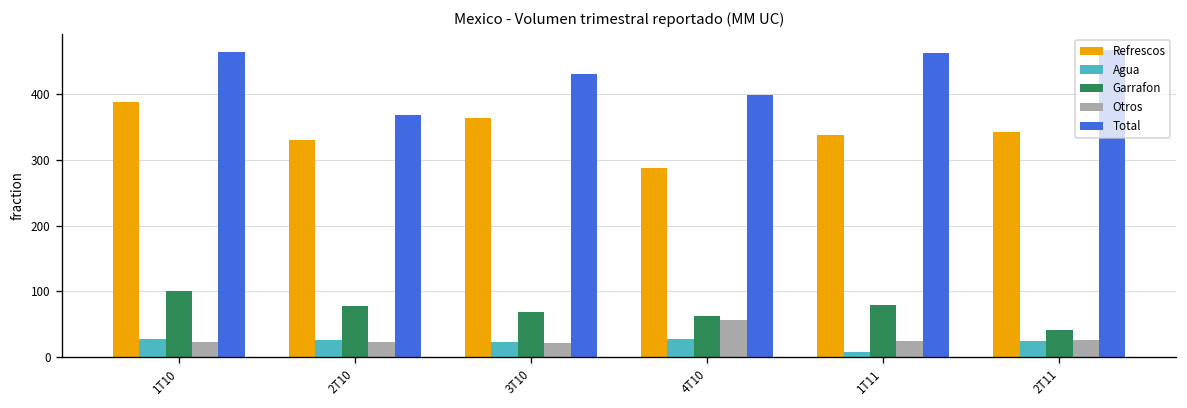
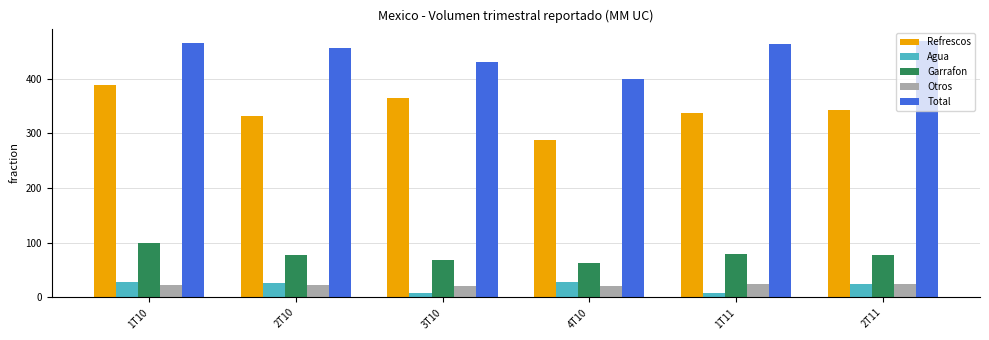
  {
    "Refrescos": {
      "1T10": 390,
      "2T10": 330,
      "3T10": 360,
      "4T10": 290,
      "1T11": 340,
      "2T11": 340
    },
    "Agua": {
      "1T10": 30,
      "2T10": 30,
-     "3T10": 20,
+     "3T10": 10,
      "4T10": 30,
      "1T11": 10,
      "2T11": 20
    },
    "Garrafon": {
      "1T10": 100,
      "2T10": 80,
      "3T10": 70,
      "4T10": 60,
      "1T11": 80,
-     "2T11": 40
+     "2T11": 80
    },
    "Otros": {
      "1T10": 20,
      "2T10": 20,
      "3T10": 20,
-     "4T10": 60,
+     "4T10": 20,
      "1T11": 20,
      "2T11": 30
    },
    "Total": {
      "1T10": 460,
-     "2T10": 370,
+     "2T10": 460,
      "3T10": 430,
      "4T10": 400,
      "1T11": 460
    }
  }
